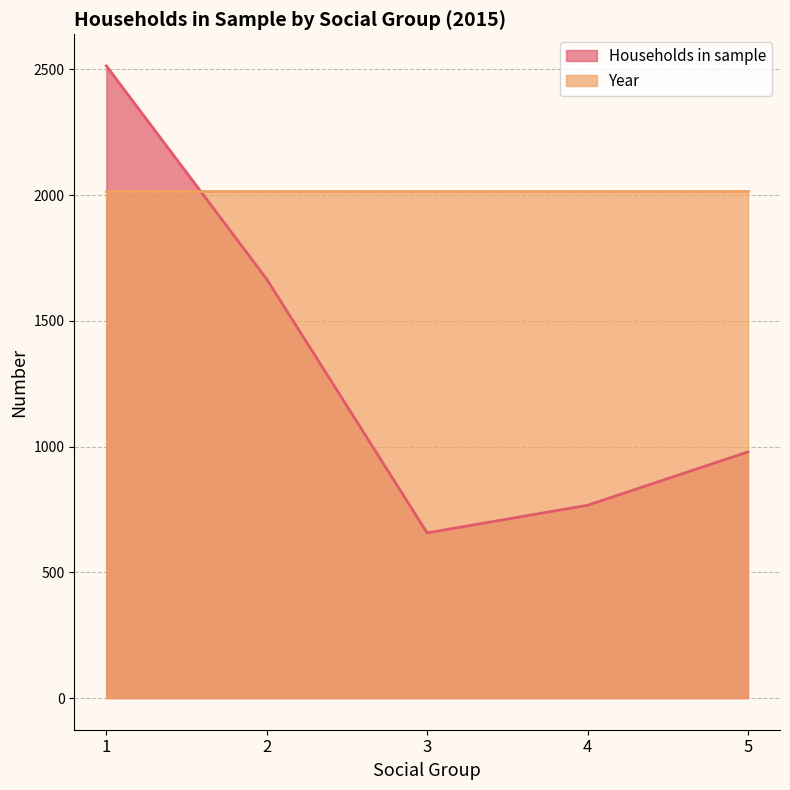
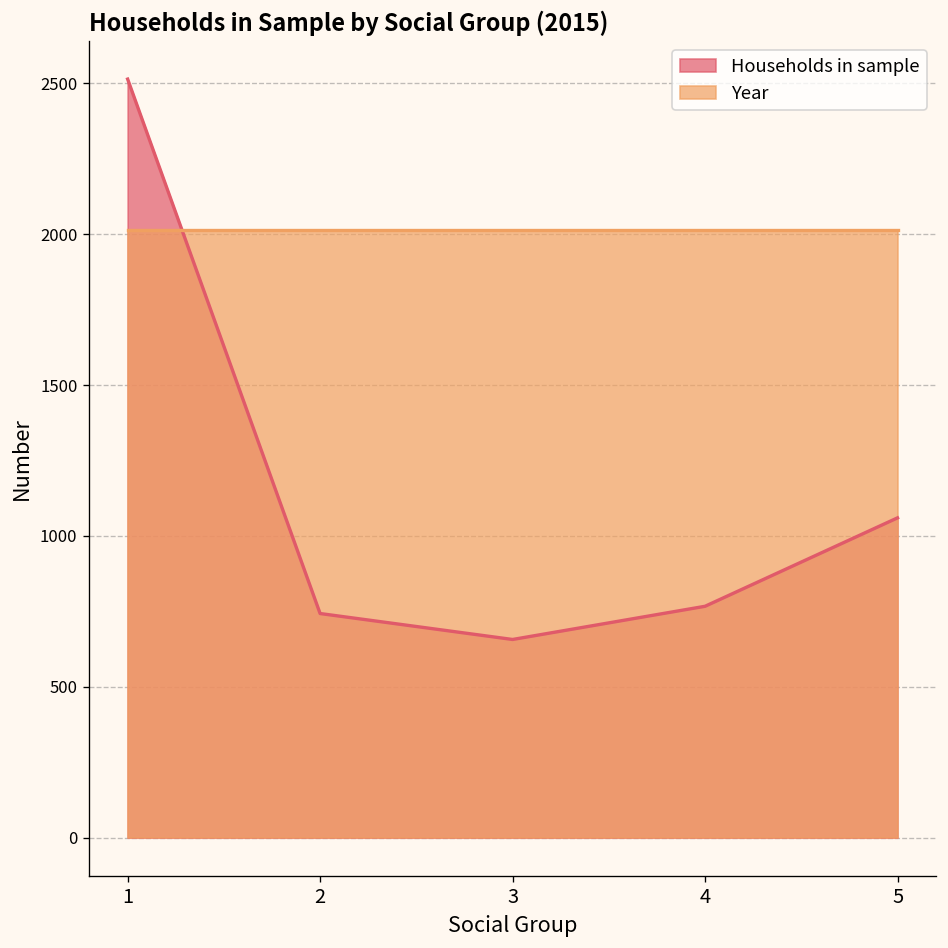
  {
    "Households in sample": {
      "1": 2510,
-     "2": 1670,
+     "2": 740,
      "3": 660,
      "4": 770,
-     "5": 980
+     "5": 1060
    },
    "Year": {
      "1": 2020,
      "2": 2020,
      "3": 2020,
      "4": 2020,
      "5": 2020
    }
  }
